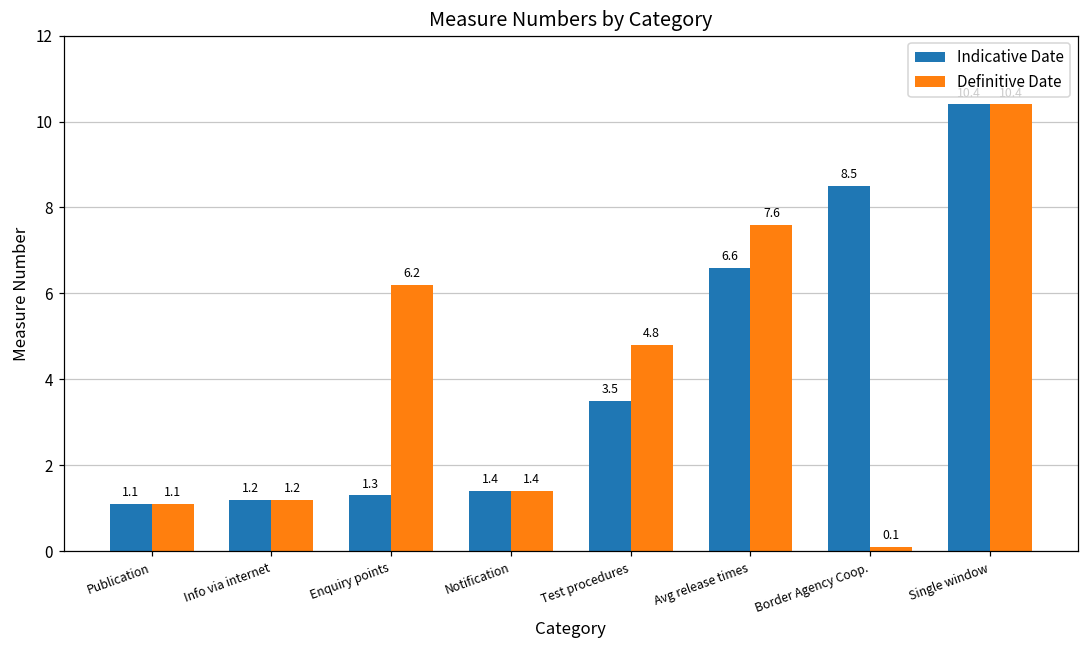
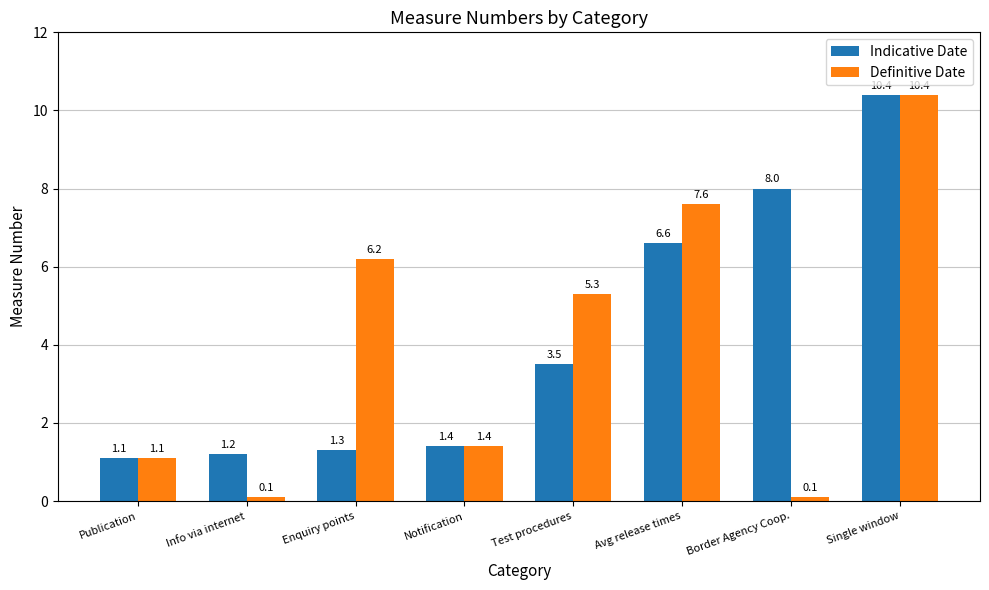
  {
    "Indicative Date": {
      "Publication": 1.1,
      "Info via internet": 1.2,
      "Enquiry points": 1.3,
      "Notification": 1.4,
      "Test procedures": 3.5,
      "Avg release times": 6.6,
-     "Border Agency Coop.": 8.5
+     "Border Agency Coop.": 8.0
    },
    "Definitive Date": {
      "Publication": 1.1,
-     "Info via internet": 1.2,
+     "Info via internet": 0.1,
      "Enquiry points": 6.2,
      "Notification": 1.4,
-     "Test procedures": 4.8,
+     "Test procedures": 5.3,
      "Avg release times": 7.6,
      "Border Agency Coop.": 0.1
    }
  }
